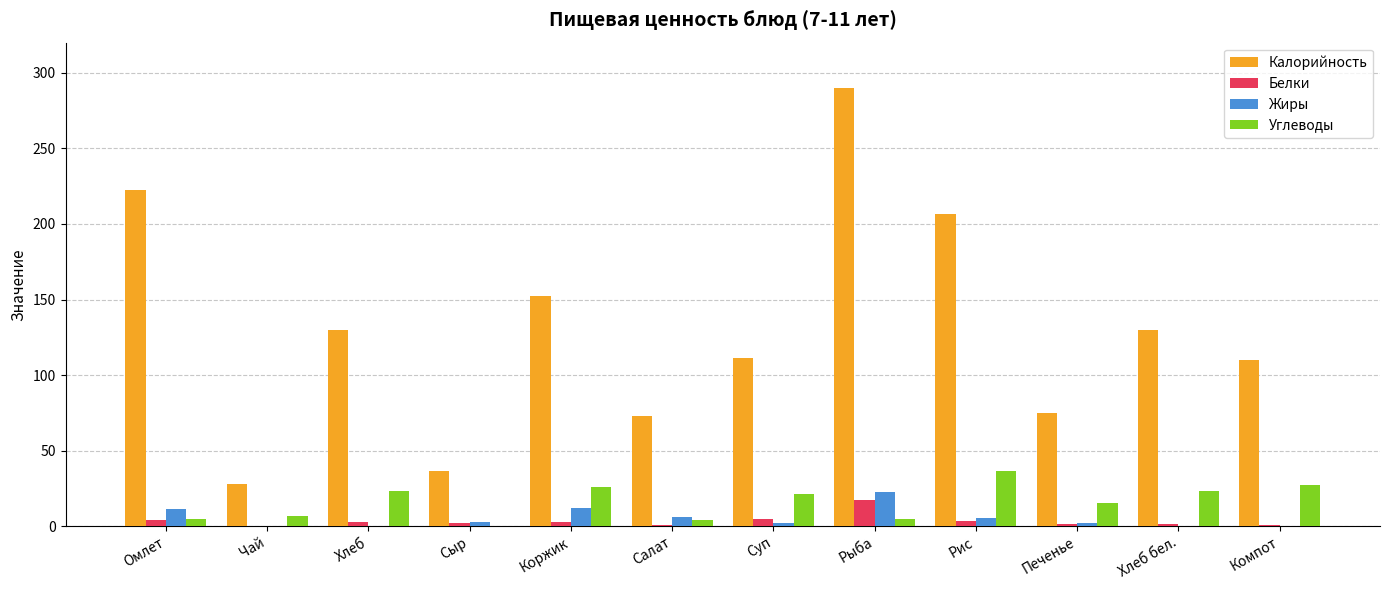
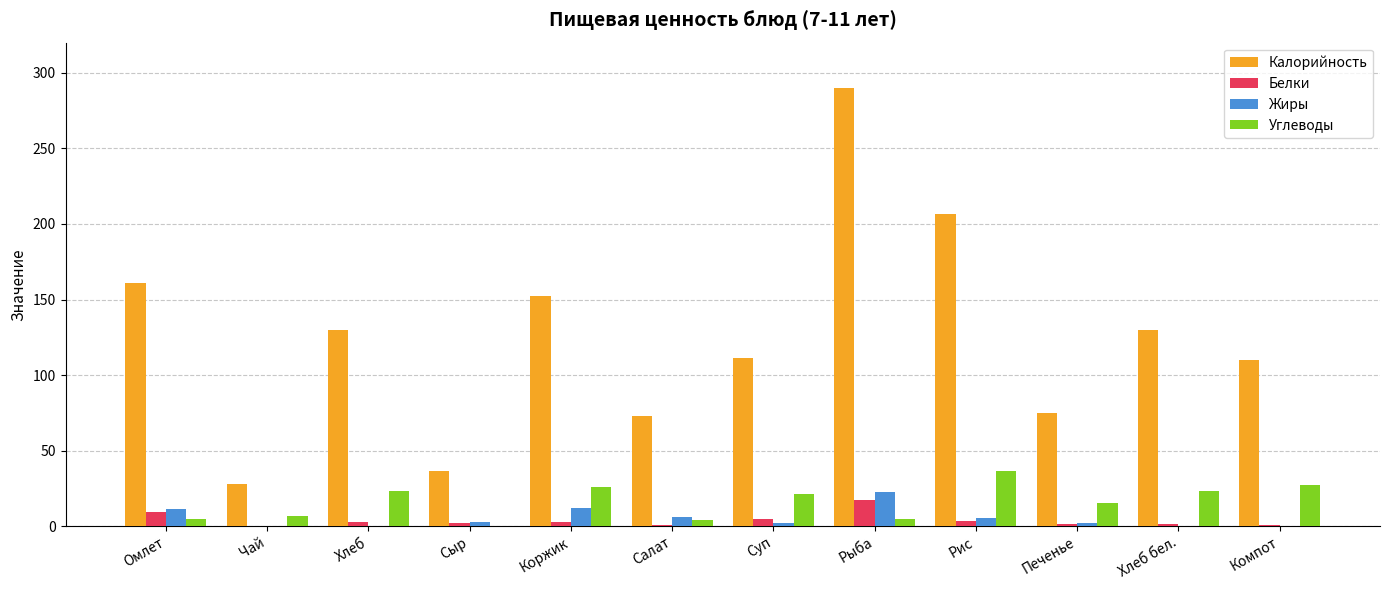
  {
    "Калорийность": {
-     "Омлет": 223,
+     "Омлет": 161,
      "Чай": 28,
      "Хлеб": 130,
      "Сыр": 37,
      "Коржик": 152,
      "Салат": 73,
      "Суп": 111,
      "Рыба": 290,
      "Рис": 207,
      "Печенье": 75,
      "Хлеб бел.": 130,
      "Компот": 110
    },
    "Белки": {
-     "Омлет": 4,
+     "Омлет": 10,
      "Хлеб": 3,
      "Сыр": 2,
      "Коржик": 3,
      "Суп": 5,
      "Рыба": 17,
      "Рис": 4
    },
    "Жиры": {
      "Омлет": 11,
      "Чай": 0,
      "Сыр": 3,
      "Коржик": 12,
      "Салат": 6,
      "Суп": 2,
      "Рыба": 22,
      "Рис": 5,
      "Печенье": 2,
      "Компот": 0
    },
    "Углеводы": {
      "Омлет": 5,
      "Чай": 7,
      "Хлеб": 23,
      "Сыр": 0,
      "Коржик": 26,
      "Салат": 4,
      "Суп": 21,
      "Рыба": 5,
      "Рис": 37,
      "Печенье": 15,
      "Хлеб бел.": 23,
      "Компот": 27
    }
  }
